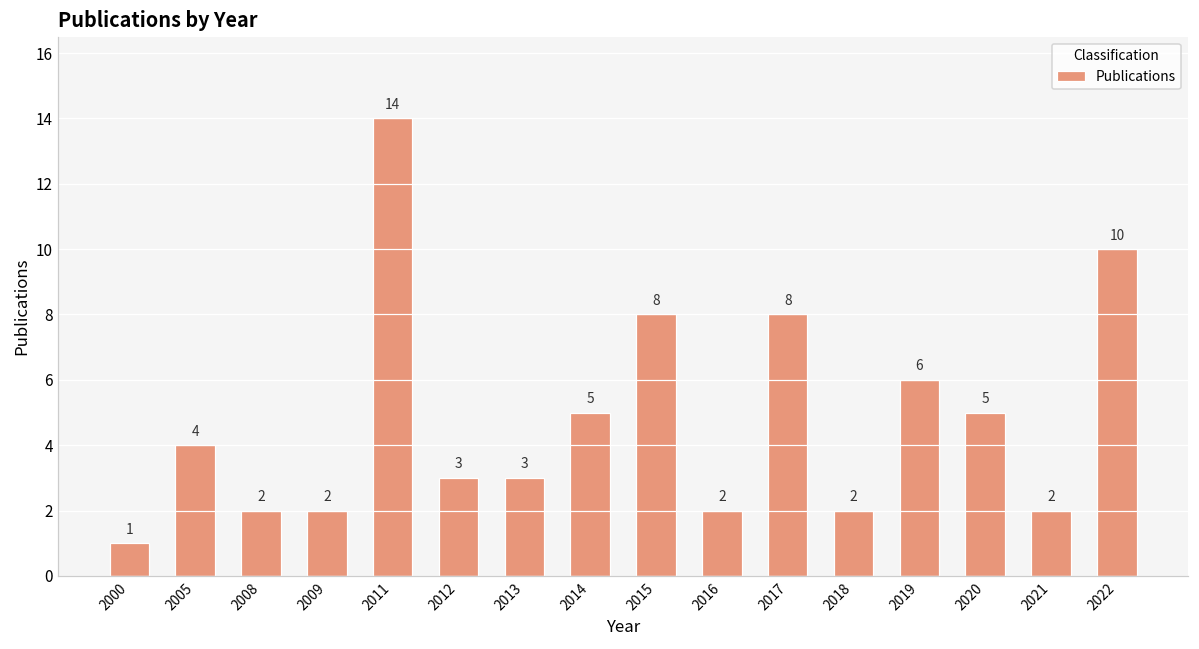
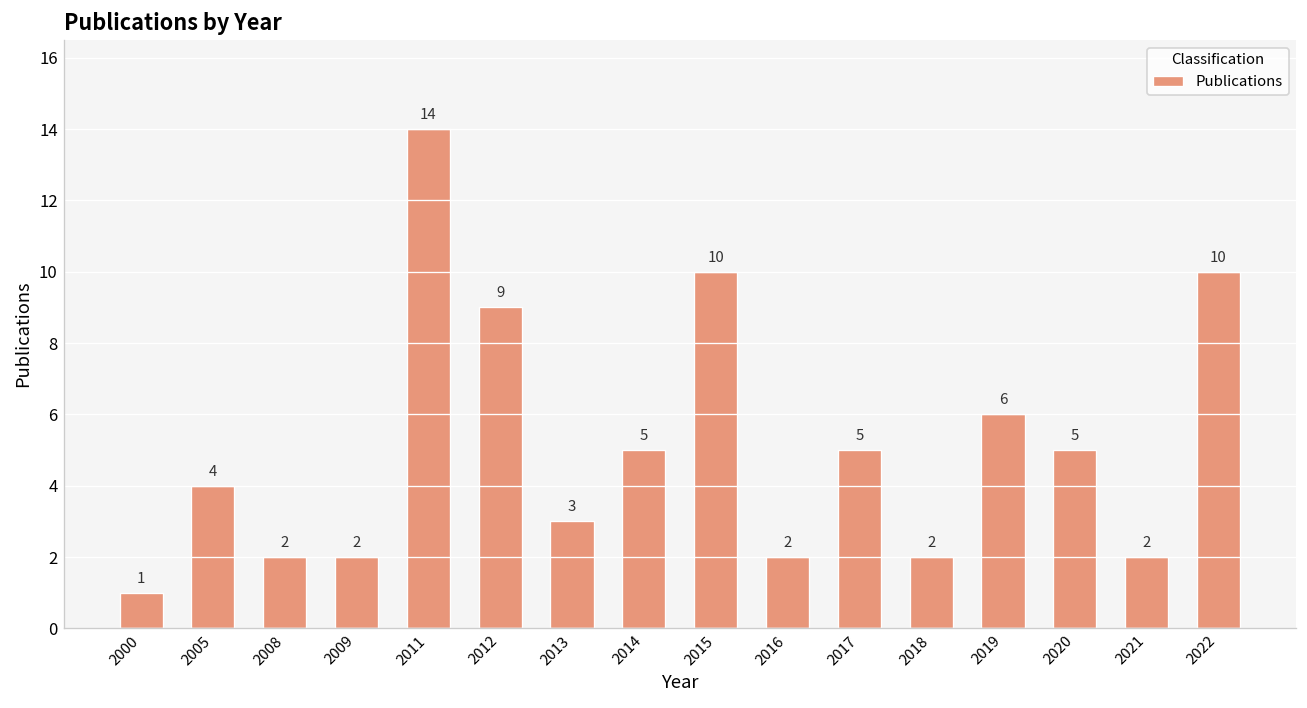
  {
    "2000": 1,
    "2005": 4,
    "2008": 2,
    "2009": 2,
    "2011": 14,
-   "2012": 3,
+   "2012": 9,
    "2013": 3,
    "2014": 5,
-   "2015": 8,
+   "2015": 10,
    "2016": 2,
-   "2017": 8,
+   "2017": 5,
    "2018": 2,
    "2019": 6,
    "2020": 5,
    "2021": 2,
    "2022": 10
  }
